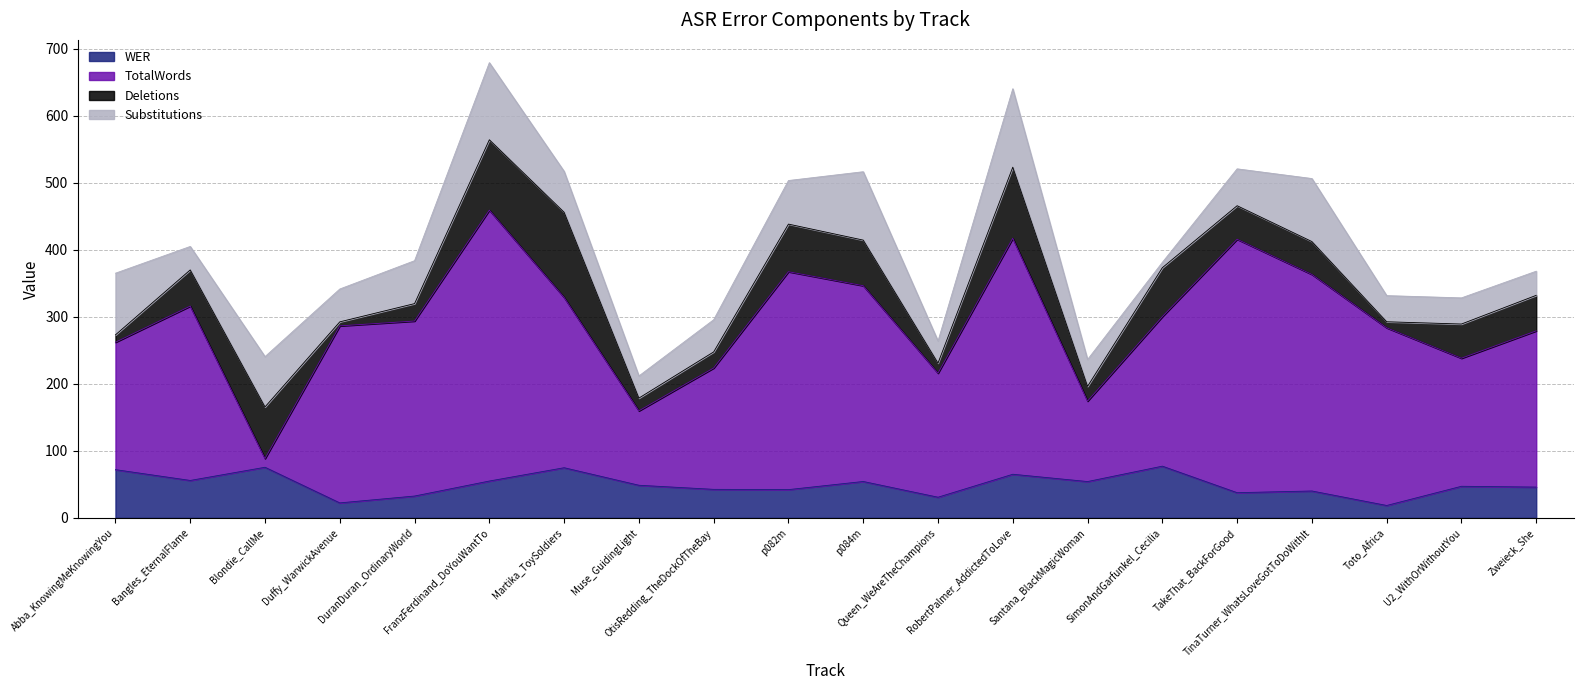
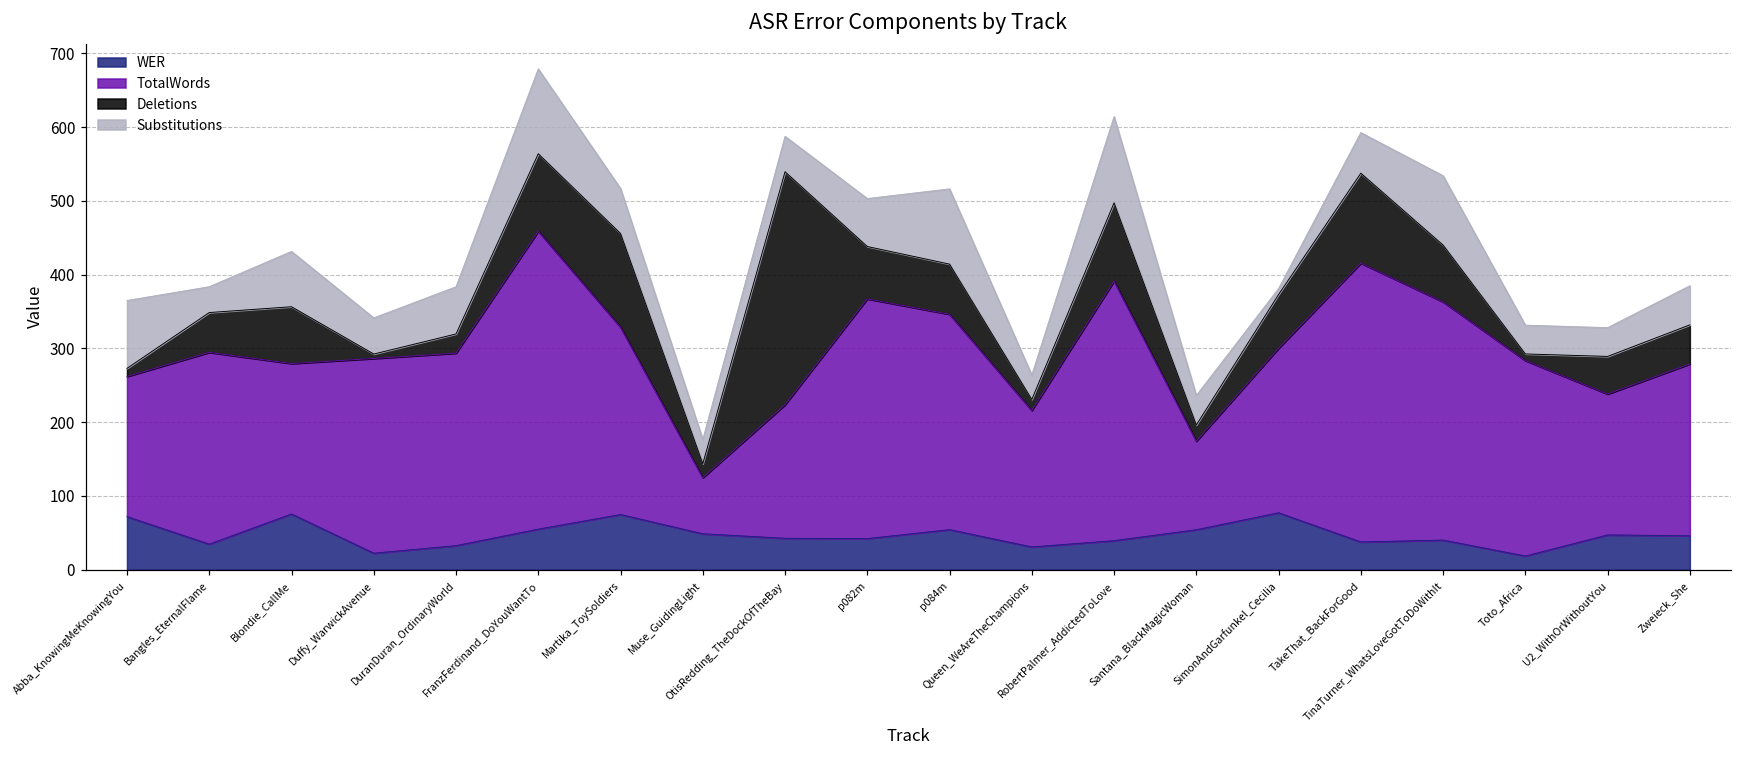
  {
    "WER": {
      "Abba_KnowingMeKnowingYou": 70,
-     "Bangles_EternalFlame": 60,
+     "Bangles_EternalFlame": 30,
      "Blondie_CallMe": 80,
      "Duffy_WarwickAvenue": 20,
      "DuranDuran_OrdinaryWorld": 30,
      "FranzFerdinand_DoYouWantTo": 50,
      "Martika_ToySoldiers": 70,
      "Muse_GuidingLight": 50,
      "OtisRedding_TheDockOfTheBay": 40,
      "p082m": 40,
      "p084m": 50,
      "Queen_WeAreTheChampions": 30,
-     "RobertPalmer_AddictedToLove": 70,
+     "RobertPalmer_AddictedToLove": 40,
      "Santana_BlackMagicWoman": 50,
      "SimonAndGarfunkel_Cecilia": 80,
      "TakeThat_BackForGood": 40,
      "TinaTurner_WhatsLoveGotToDoWithIt": 40,
      "Toto_Africa": 20,
      "U2_WithOrWithoutYou": 50,
      "Zweieck_She": 50
    },
    "TotalWords": {
      "Abba_KnowingMeKnowingYou": 190,
      "Bangles_EternalFlame": 260,
-     "Blondie_CallMe": 10,
+     "Blondie_CallMe": 200,
      "Duffy_WarwickAvenue": 260,
      "DuranDuran_OrdinaryWorld": 260,
      "FranzFerdinand_DoYouWantTo": 400,
      "Martika_ToySoldiers": 250,
-     "Muse_GuidingLight": 110,
+     "Muse_GuidingLight": 80,
      "OtisRedding_TheDockOfTheBay": 180,
      "p082m": 330,
      "p084m": 290,
      "Queen_WeAreTheChampions": 190,
      "RobertPalmer_AddictedToLove": 350,
      "Santana_BlackMagicWoman": 120,
      "SimonAndGarfunkel_Cecilia": 220,
      "TakeThat_BackForGood": 380,
      "TinaTurner_WhatsLoveGotToDoWithIt": 320,
      "Toto_Africa": 270,
      "U2_WithOrWithoutYou": 190,
      "Zweieck_She": 230
    },
    "Deletions": {
      "Abba_KnowingMeKnowingYou": 10,
      "Bangles_EternalFlame": 50,
      "Blondie_CallMe": 80,
      "Duffy_WarwickAvenue": 10,
      "DuranDuran_OrdinaryWorld": 30,
      "FranzFerdinand_DoYouWantTo": 110,
      "Martika_ToySoldiers": 130,
      "Muse_GuidingLight": 20,
-     "OtisRedding_TheDockOfTheBay": 20,
+     "OtisRedding_TheDockOfTheBay": 320,
      "p082m": 70,
      "p084m": 70,
      "Queen_WeAreTheChampions": 20,
      "RobertPalmer_AddictedToLove": 110,
      "Santana_BlackMagicWoman": 20,
      "SimonAndGarfunkel_Cecilia": 70,
-     "TakeThat_BackForGood": 50,
-     "TinaTurner_WhatsLoveGotToDoWithIt": 50,
+     "TakeThat_BackForGood": 120,
+     "TinaTurner_WhatsLoveGotToDoWithIt": 80,
      "Toto_Africa": 10,
      "U2_WithOrWithoutYou": 50,
      "Zweieck_She": 50
    },
    "Substitutions": {
      "Abba_KnowingMeKnowingYou": 90,
      "Bangles_EternalFlame": 40,
      "Blondie_CallMe": 80,
      "Duffy_WarwickAvenue": 50,
      "DuranDuran_OrdinaryWorld": 60,
      "FranzFerdinand_DoYouWantTo": 120,
      "Martika_ToySoldiers": 60,
      "Muse_GuidingLight": 30,
      "OtisRedding_TheDockOfTheBay": 50,
      "p082m": 70,
      "p084m": 100,
      "Queen_WeAreTheChampions": 30,
      "RobertPalmer_AddictedToLove": 120,
      "Santana_BlackMagicWoman": 40,
      "SimonAndGarfunkel_Cecilia": 10,
      "TakeThat_BackForGood": 60,
      "TinaTurner_WhatsLoveGotToDoWithIt": 90,
      "Toto_Africa": 40,
      "U2_WithOrWithoutYou": 40,
-     "Zweieck_She": 40
+     "Zweieck_She": 50
    }
  }
